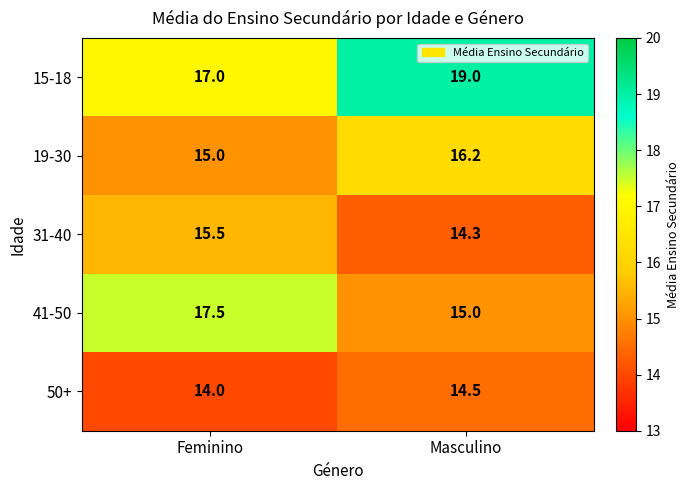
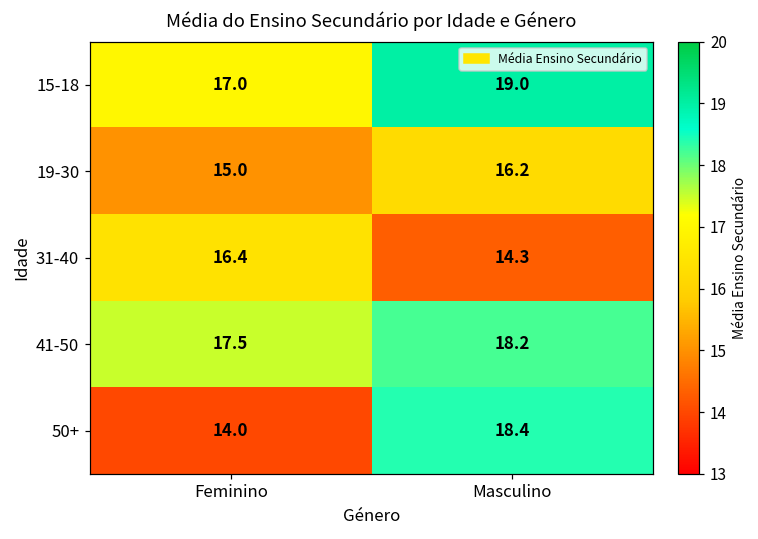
  {
    "15-18": {
      "Feminino": 17.0,
      "Masculino": 19.0
    },
    "19-30": {
      "Feminino": 15.0,
      "Masculino": 16.2
    },
    "31-40": {
-     "Feminino": 15.5,
+     "Feminino": 16.4,
      "Masculino": 14.3
    },
    "41-50": {
      "Feminino": 17.5,
-     "Masculino": 15.0
+     "Masculino": 18.2
    },
    "50+": {
      "Feminino": 14.0,
-     "Masculino": 14.5
+     "Masculino": 18.4
    }
  }
